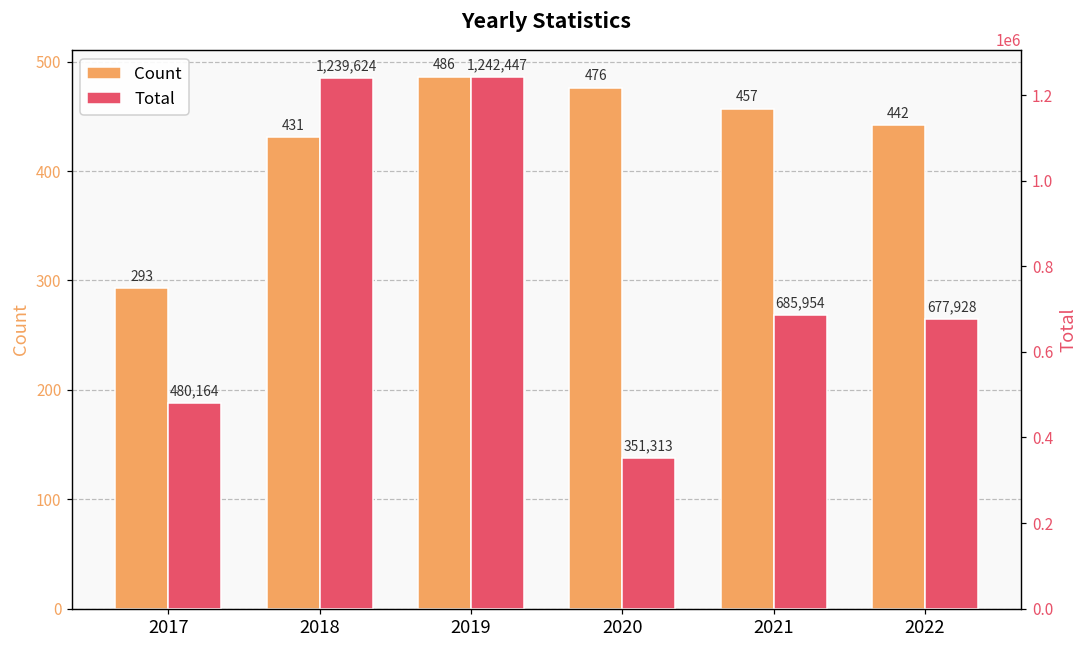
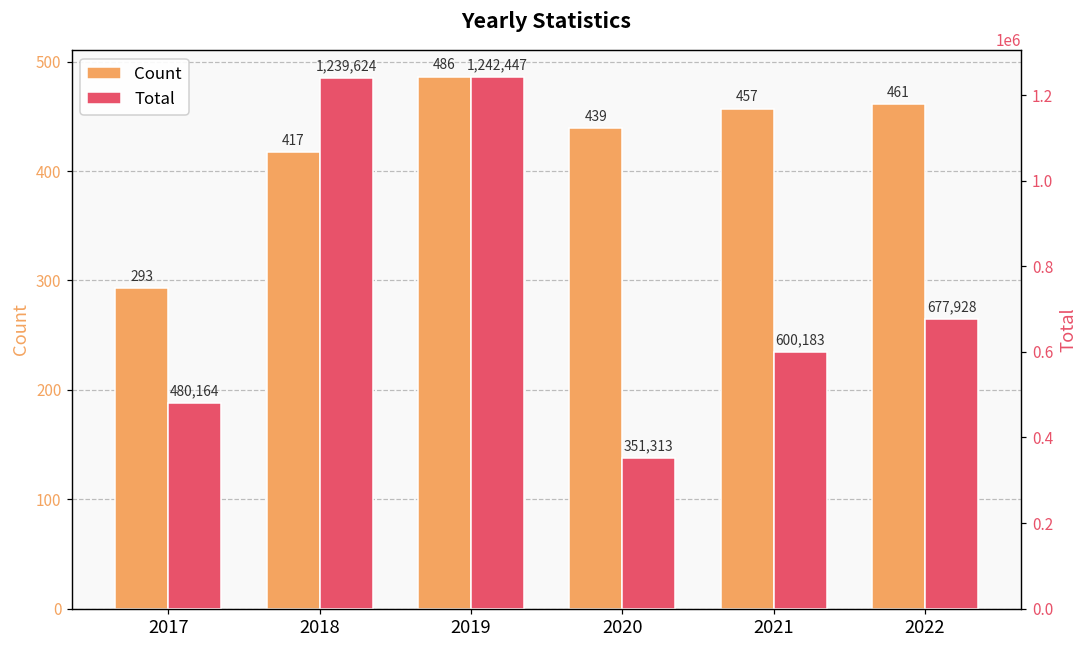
  {
    "Count": {
      "2017": "293",
-     "2018": "431",
+     "2018": "417",
      "2019": "486",
-     "2020": "476",
+     "2020": "439",
      "2021": "457",
-     "2022": "442"
+     "2022": "461"
    },
    "Total": {
      "2017": "480,164",
      "2018": "1,239,624",
      "2019": "1,242,447",
      "2020": "351,313",
-     "2021": "685,954",
+     "2021": "600,183",
      "2022": "677,928"
    }
  }
